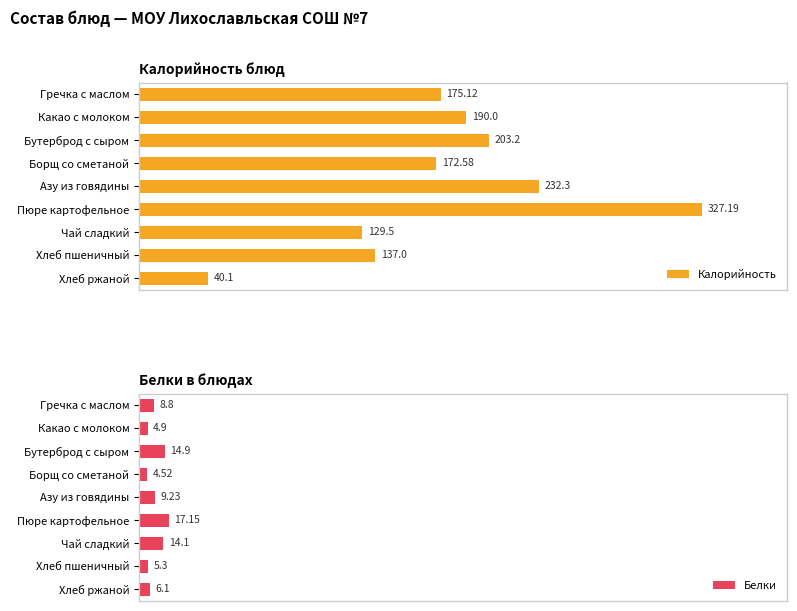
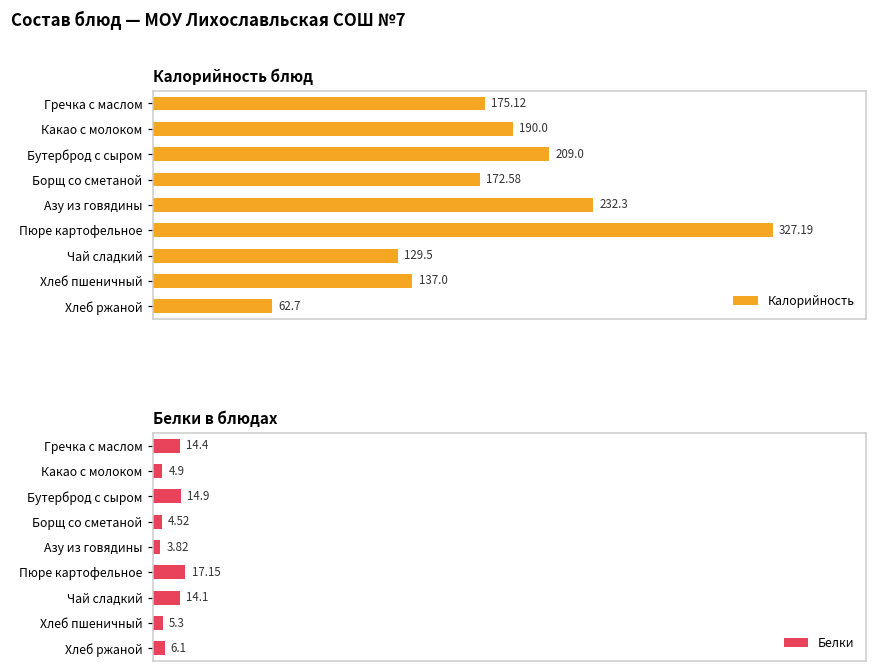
  {
    "Калорийность блюд": {
      "Гречка с маслом": 175.12,
      "Какао с молоком": 190.0,
-     "Бутерброд с сыром": 203.2,
+     "Бутерброд с сыром": 209.0,
      "Борщ со сметаной": 172.58,
      "Азу из говядины": 232.3,
      "Пюре картофельное": 327.19,
      "Чай сладкий": 129.5,
      "Хлеб пшеничный": 137.0,
-     "Хлеб ржаной": 40.1
+     "Хлеб ржаной": 62.7
    },
    "Белки в блюдах": {
-     "Гречка с маслом": 8.8,
+     "Гречка с маслом": 14.4,
      "Какао с молоком": 4.9,
      "Бутерброд с сыром": 14.9,
      "Борщ со сметаной": 4.52,
-     "Азу из говядины": 9.23,
+     "Азу из говядины": 3.82,
      "Пюре картофельное": 17.15,
      "Чай сладкий": 14.1,
      "Хлеб пшеничный": 5.3,
      "Хлеб ржаной": 6.1
    }
  }
